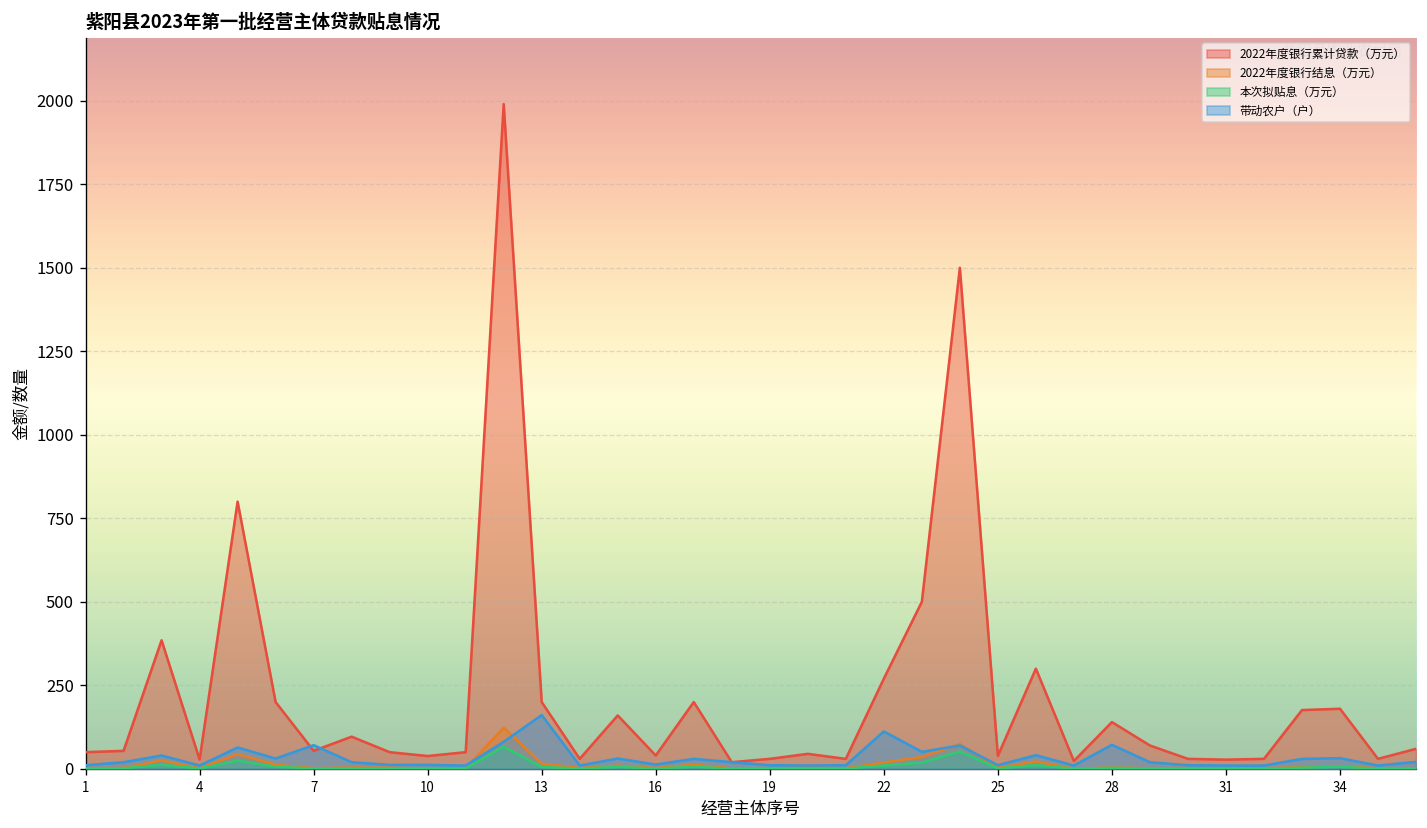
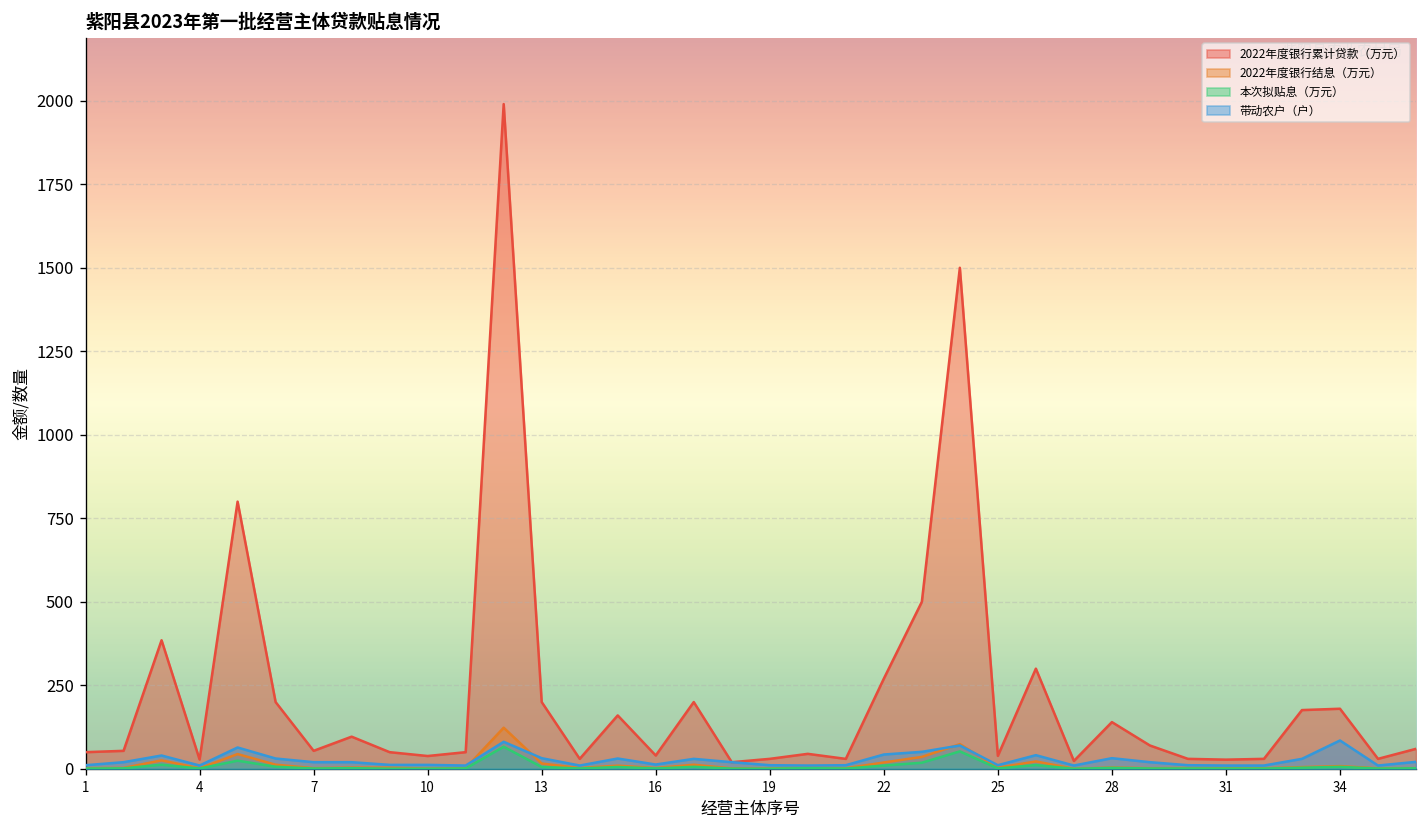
  {
    "本次拟贴息（万元）": {
      "13": 10,
      "22": 10
    },
    "带动农户（户）": {
-     "7": 70,
+     "7": 20,
      "10": 10,
-     "13": 160,
+     "13": 30,
      "16": 10,
      "19": 10,
-     "22": 110,
-     "28": 70,
-     "34": 30
+     "22": 40,
+     "28": 30,
+     "34": 90
    }
  }
